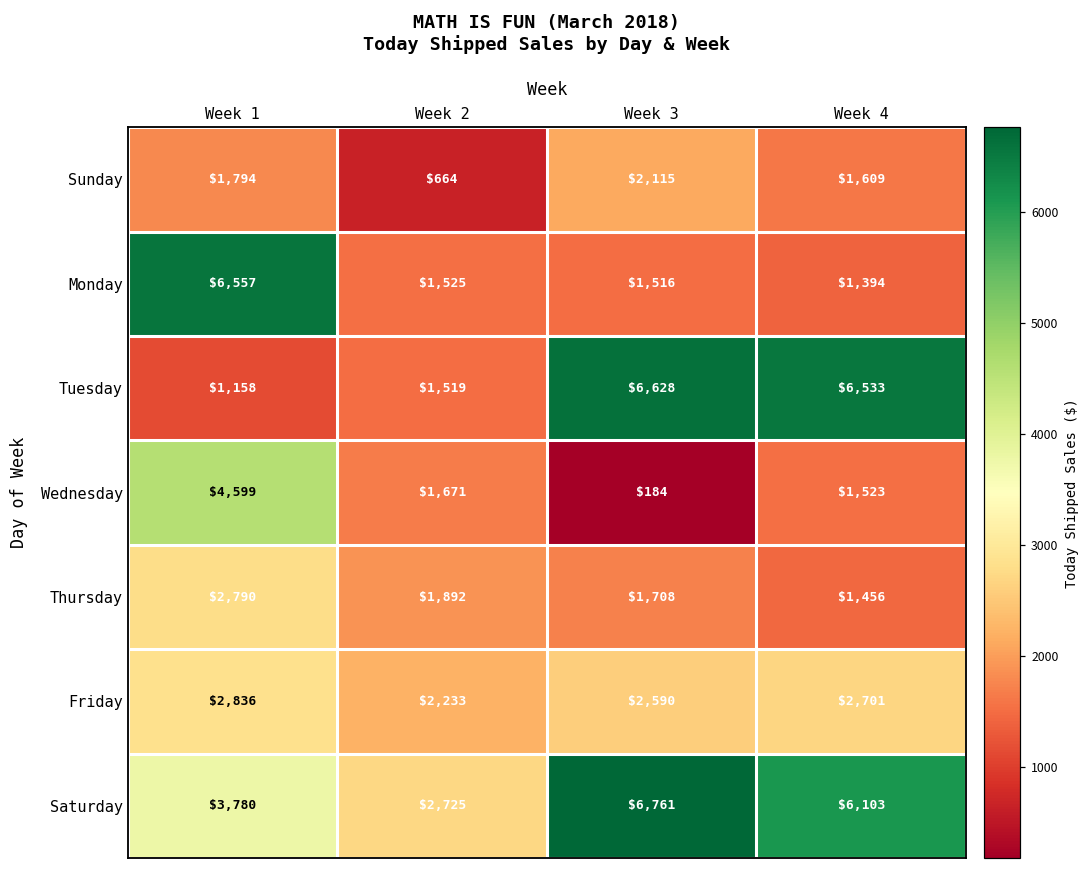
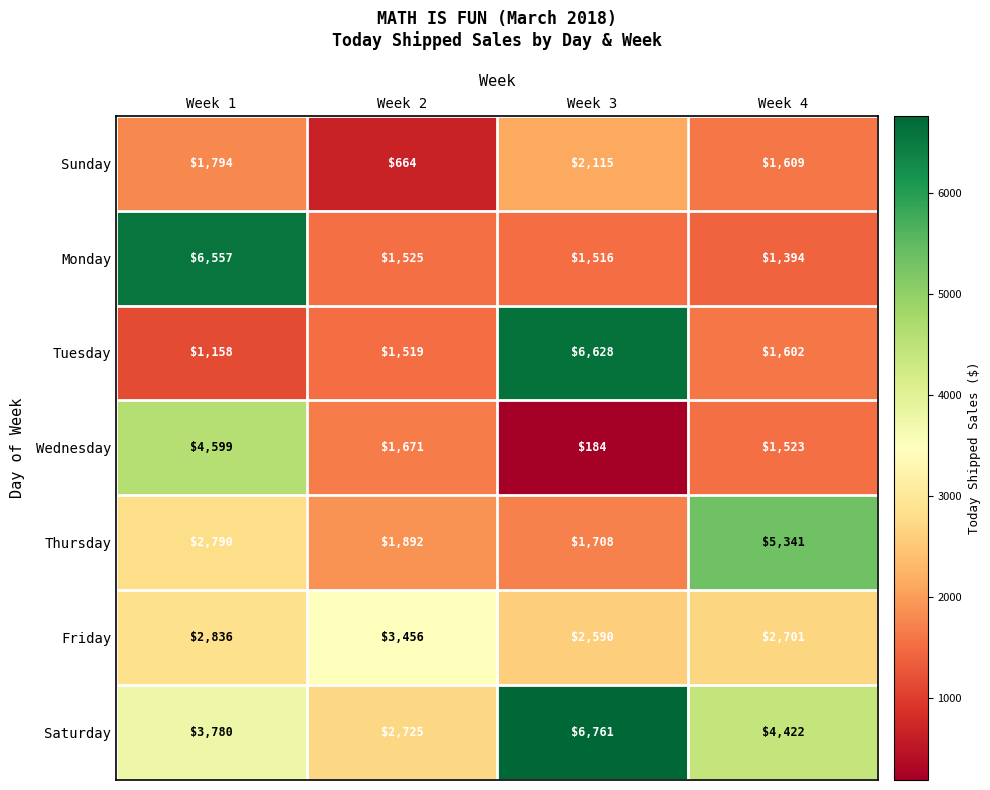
  {
    "Sunday": {
      "Week 1": "$1,794",
      "Week 2": "$664",
      "Week 3": "$2,115",
      "Week 4": "$1,609"
    },
    "Monday": {
      "Week 1": "$6,557",
      "Week 2": "$1,525",
      "Week 3": "$1,516",
      "Week 4": "$1,394"
    },
    "Tuesday": {
      "Week 1": "$1,158",
      "Week 2": "$1,519",
      "Week 3": "$6,628",
-     "Week 4": "$6,533"
+     "Week 4": "$1,602"
    },
    "Wednesday": {
      "Week 1": "$4,599",
      "Week 2": "$1,671",
      "Week 3": "$184",
      "Week 4": "$1,523"
    },
    "Thursday": {
      "Week 1": "$2,790",
      "Week 2": "$1,892",
      "Week 3": "$1,708",
-     "Week 4": "$1,456"
+     "Week 4": "$5,341"
    },
    "Friday": {
      "Week 1": "$2,836",
-     "Week 2": "$2,233",
+     "Week 2": "$3,456",
      "Week 3": "$2,590",
      "Week 4": "$2,701"
    },
    "Saturday": {
      "Week 1": "$3,780",
      "Week 2": "$2,725",
      "Week 3": "$6,761",
-     "Week 4": "$6,103"
+     "Week 4": "$4,422"
    }
  }
